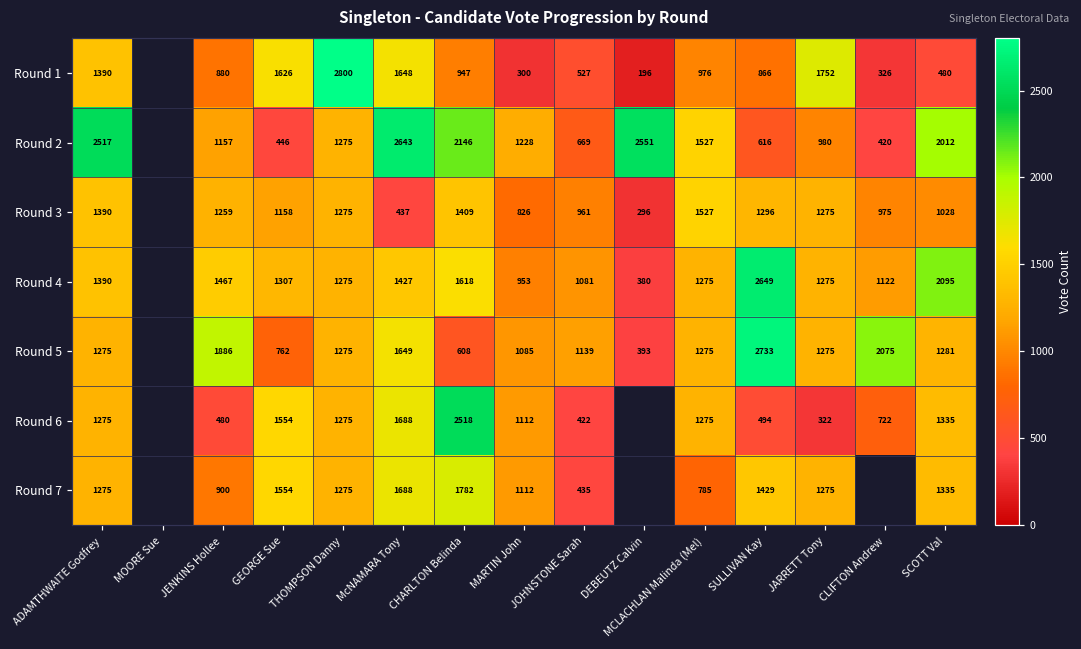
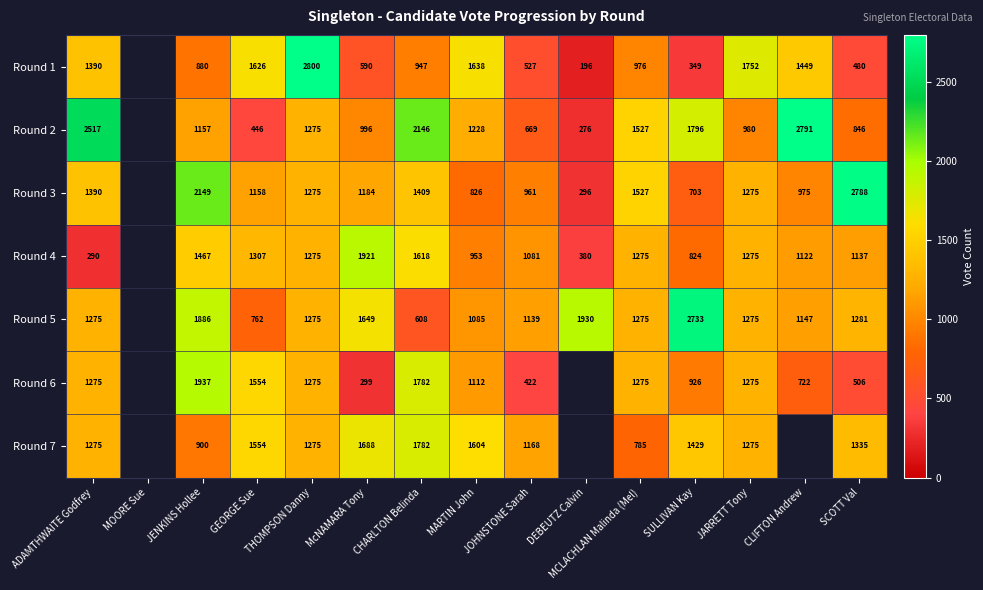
  {
    "Round 1": {
      "ADAMTHWAITE Godfrey": 1390,
      "JENKINS Hollee": 880,
      "GEORGE Sue": 1626,
      "THOMPSON Danny": 2800,
-     "McNAMARA Tony": 1648,
+     "McNAMARA Tony": 590,
      "CHARLTON Belinda": 947,
-     "MARTIN John": 300,
+     "MARTIN John": 1638,
      "JOHNSTONE Sarah": 527,
      "DEBEUTZ Calvin": 196,
      "MCLACHLAN Malinda (Mel)": 976,
-     "SULLIVAN Kay": 866,
+     "SULLIVAN Kay": 349,
      "JARRETT Tony": 1752,
-     "CLIFTON Andrew": 326,
+     "CLIFTON Andrew": 1449,
      "SCOTT Val": 480
    },
    "Round 2": {
      "ADAMTHWAITE Godfrey": 2517,
      "JENKINS Hollee": 1157,
      "GEORGE Sue": 446,
      "THOMPSON Danny": 1275,
-     "McNAMARA Tony": 2643,
+     "McNAMARA Tony": 996,
      "CHARLTON Belinda": 2146,
      "MARTIN John": 1228,
      "JOHNSTONE Sarah": 669,
-     "DEBEUTZ Calvin": 2551,
+     "DEBEUTZ Calvin": 276,
      "MCLACHLAN Malinda (Mel)": 1527,
-     "SULLIVAN Kay": 616,
+     "SULLIVAN Kay": 1796,
      "JARRETT Tony": 980,
-     "CLIFTON Andrew": 420,
-     "SCOTT Val": 2012
+     "CLIFTON Andrew": 2791,
+     "SCOTT Val": 846
    },
    "Round 3": {
      "ADAMTHWAITE Godfrey": 1390,
-     "JENKINS Hollee": 1259,
+     "JENKINS Hollee": 2149,
      "GEORGE Sue": 1158,
      "THOMPSON Danny": 1275,
-     "McNAMARA Tony": 437,
+     "McNAMARA Tony": 1184,
      "CHARLTON Belinda": 1409,
      "MARTIN John": 826,
      "JOHNSTONE Sarah": 961,
      "DEBEUTZ Calvin": 296,
      "MCLACHLAN Malinda (Mel)": 1527,
-     "SULLIVAN Kay": 1296,
+     "SULLIVAN Kay": 703,
      "JARRETT Tony": 1275,
      "CLIFTON Andrew": 975,
-     "SCOTT Val": 1028
+     "SCOTT Val": 2788
    },
    "Round 4": {
-     "ADAMTHWAITE Godfrey": 1390,
+     "ADAMTHWAITE Godfrey": 290,
      "JENKINS Hollee": 1467,
      "GEORGE Sue": 1307,
      "THOMPSON Danny": 1275,
-     "McNAMARA Tony": 1427,
+     "McNAMARA Tony": 1921,
      "CHARLTON Belinda": 1618,
      "MARTIN John": 953,
      "JOHNSTONE Sarah": 1081,
      "DEBEUTZ Calvin": 380,
      "MCLACHLAN Malinda (Mel)": 1275,
-     "SULLIVAN Kay": 2649,
+     "SULLIVAN Kay": 824,
      "JARRETT Tony": 1275,
      "CLIFTON Andrew": 1122,
-     "SCOTT Val": 2095
+     "SCOTT Val": 1137
    },
    "Round 5": {
      "ADAMTHWAITE Godfrey": 1275,
      "JENKINS Hollee": 1886,
      "GEORGE Sue": 762,
      "THOMPSON Danny": 1275,
      "McNAMARA Tony": 1649,
      "CHARLTON Belinda": 608,
      "MARTIN John": 1085,
      "JOHNSTONE Sarah": 1139,
-     "DEBEUTZ Calvin": 393,
+     "DEBEUTZ Calvin": 1930,
      "MCLACHLAN Malinda (Mel)": 1275,
      "SULLIVAN Kay": 2733,
      "JARRETT Tony": 1275,
-     "CLIFTON Andrew": 2075,
+     "CLIFTON Andrew": 1147,
      "SCOTT Val": 1281
    },
    "Round 6": {
      "ADAMTHWAITE Godfrey": 1275,
-     "JENKINS Hollee": 480,
+     "JENKINS Hollee": 1937,
      "GEORGE Sue": 1554,
      "THOMPSON Danny": 1275,
-     "McNAMARA Tony": 1688,
-     "CHARLTON Belinda": 2518,
+     "McNAMARA Tony": 299,
+     "CHARLTON Belinda": 1782,
      "MARTIN John": 1112,
      "JOHNSTONE Sarah": 422,
      "MCLACHLAN Malinda (Mel)": 1275,
-     "SULLIVAN Kay": 494,
-     "JARRETT Tony": 322,
+     "SULLIVAN Kay": 926,
+     "JARRETT Tony": 1275,
      "CLIFTON Andrew": 722,
-     "SCOTT Val": 1335
+     "SCOTT Val": 506
    },
    "Round 7": {
      "ADAMTHWAITE Godfrey": 1275,
      "JENKINS Hollee": 900,
      "GEORGE Sue": 1554,
      "THOMPSON Danny": 1275,
      "McNAMARA Tony": 1688,
      "CHARLTON Belinda": 1782,
-     "MARTIN John": 1112,
-     "JOHNSTONE Sarah": 435,
+     "MARTIN John": 1604,
+     "JOHNSTONE Sarah": 1168,
      "MCLACHLAN Malinda (Mel)": 785,
      "SULLIVAN Kay": 1429,
      "JARRETT Tony": 1275,
      "SCOTT Val": 1335
    }
  }
